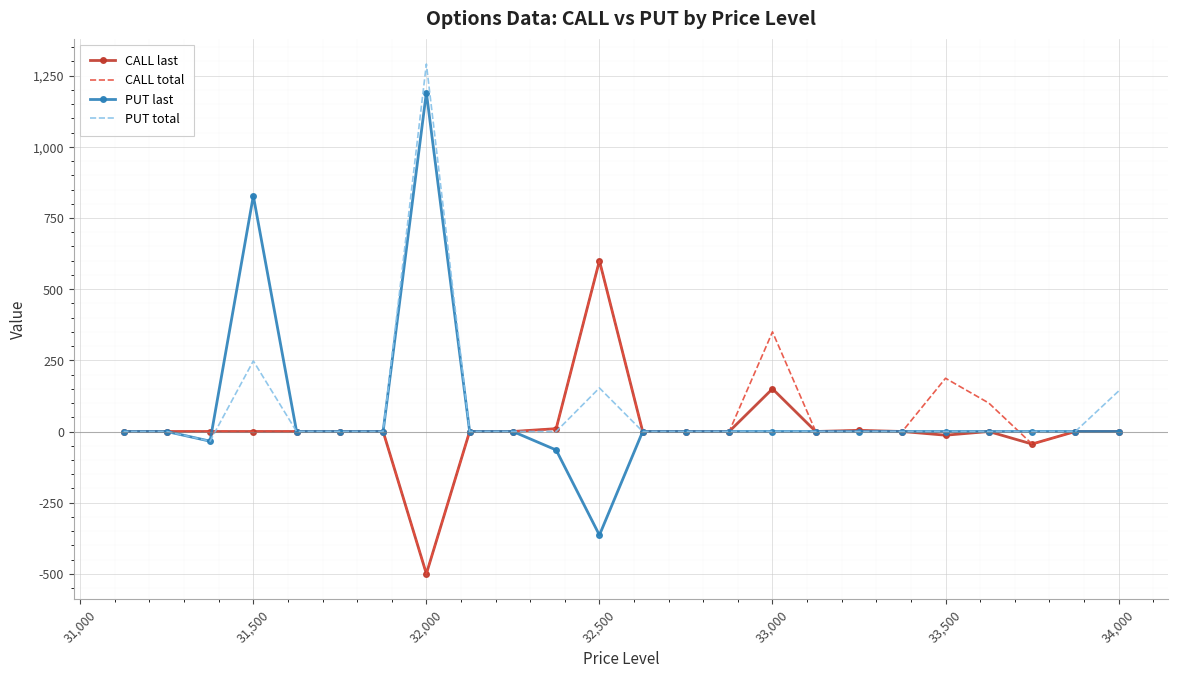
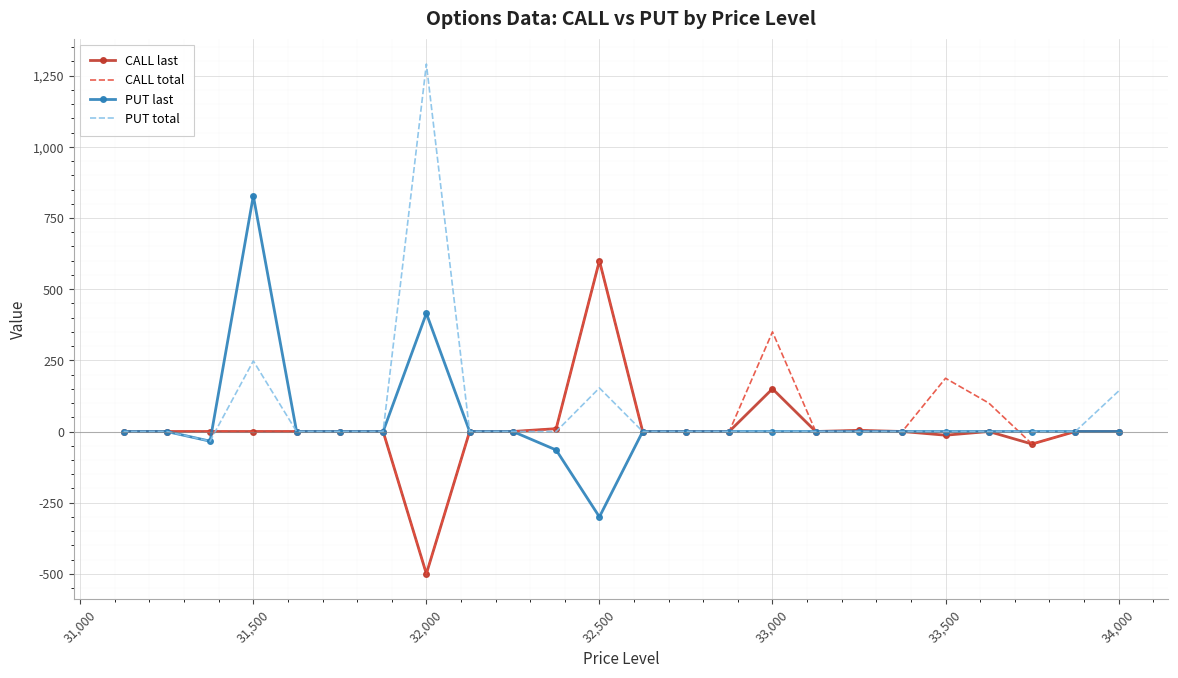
  {
    "PUT last": {
      "31,500": "830",
-     "32,000": "1,190",
-     "32,500": "-360"
+     "32,000": "420",
+     "32,500": "-300"
    },
    "PUT total": {
      "31,500": "250",
      "32,000": "1,290",
      "32,500": "150",
      "34,000": "140"
    }
  }
